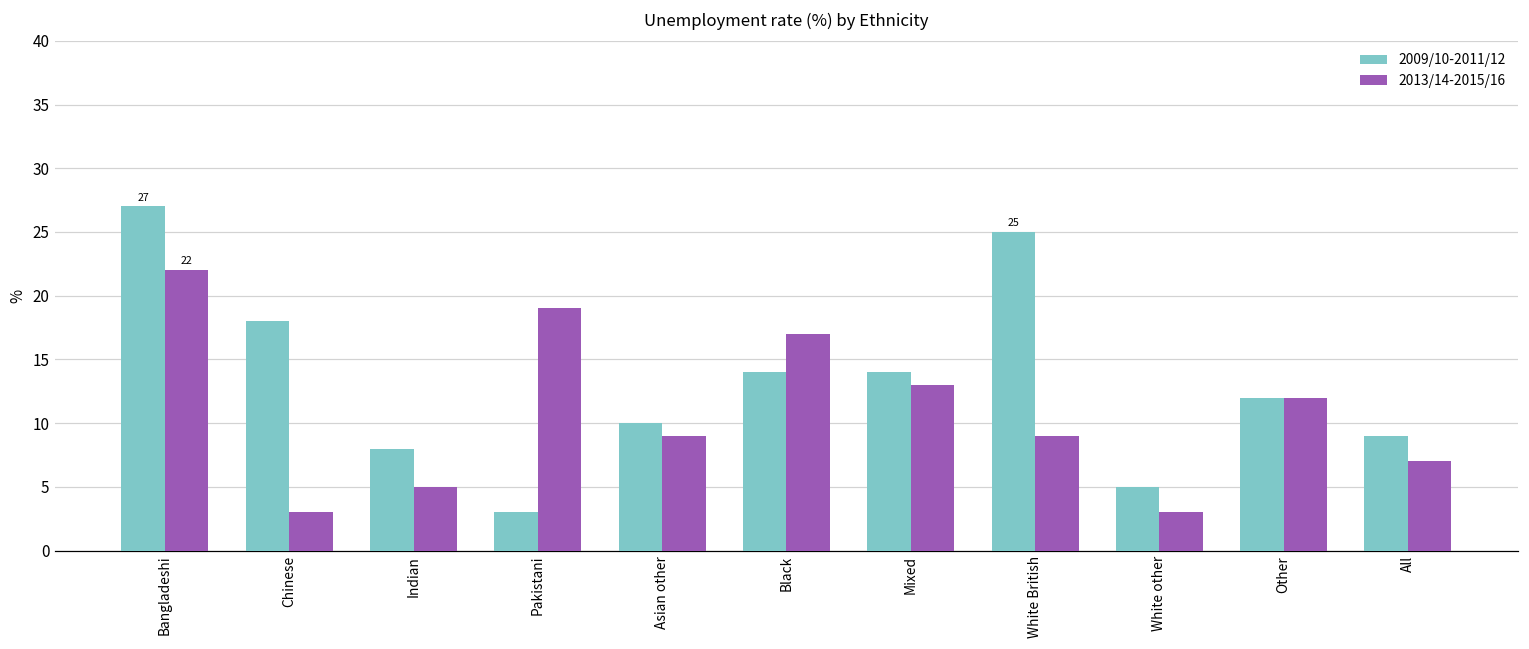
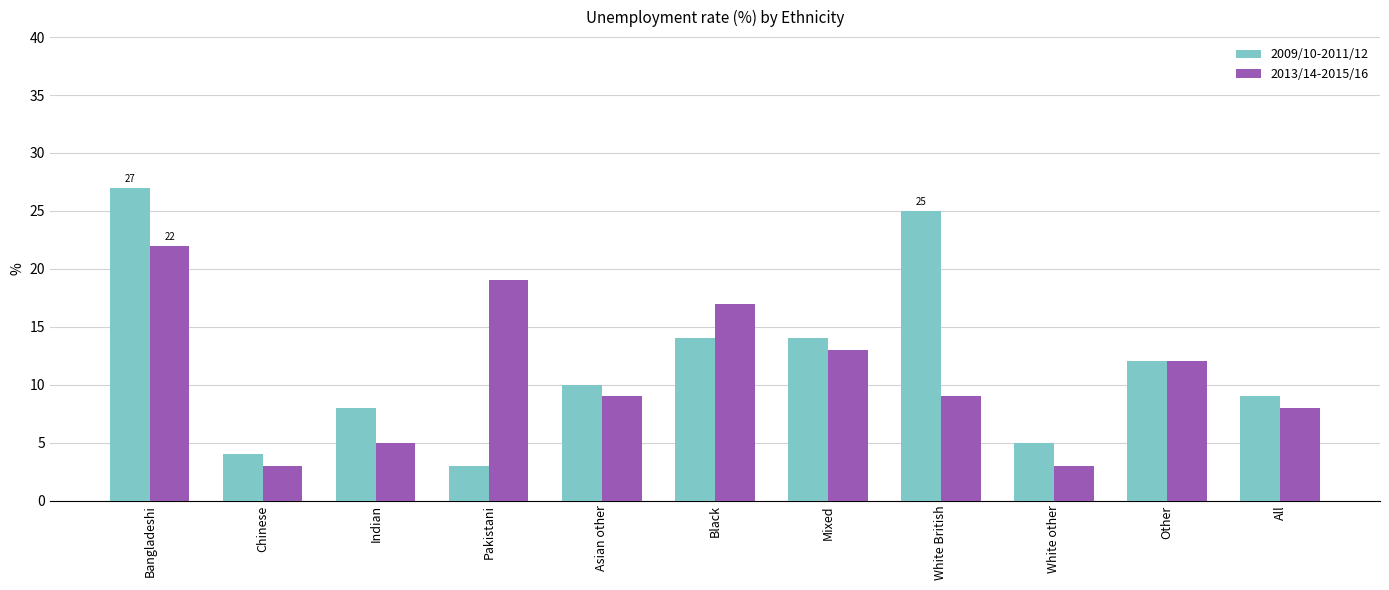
  {
    "2009/10-2011/12": {
-     "Chinese": 18,
+     "Chinese": 4,
      "Indian": 8,
      "Pakistani": 3,
      "Asian other": 10,
      "Black": 14,
      "Mixed": 14,
      "White other": 5,
      "Other": 12,
      "All": 9
    },
    "2013/14-2015/16": {
      "Chinese": 3,
      "Indian": 5,
      "Pakistani": 19,
      "Asian other": 9,
      "Black": 17,
      "Mixed": 13,
      "White British": 9,
      "White other": 3,
      "Other": 12,
-     "All": 7
+     "All": 8
    }
  }
